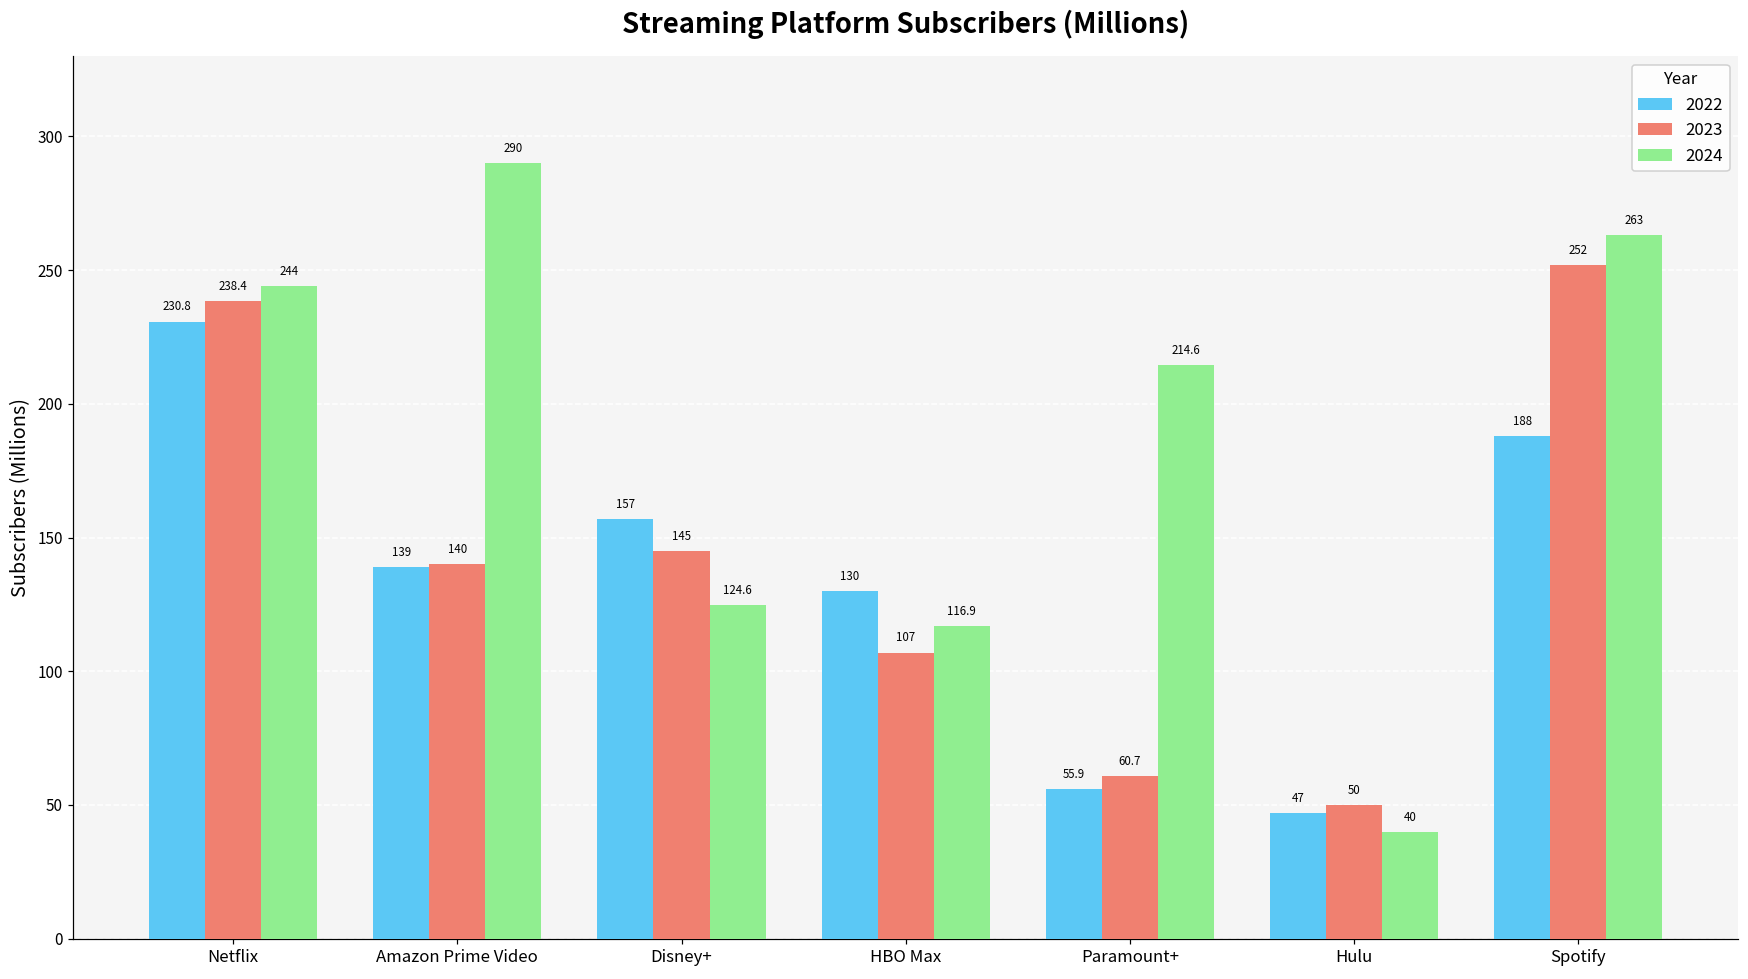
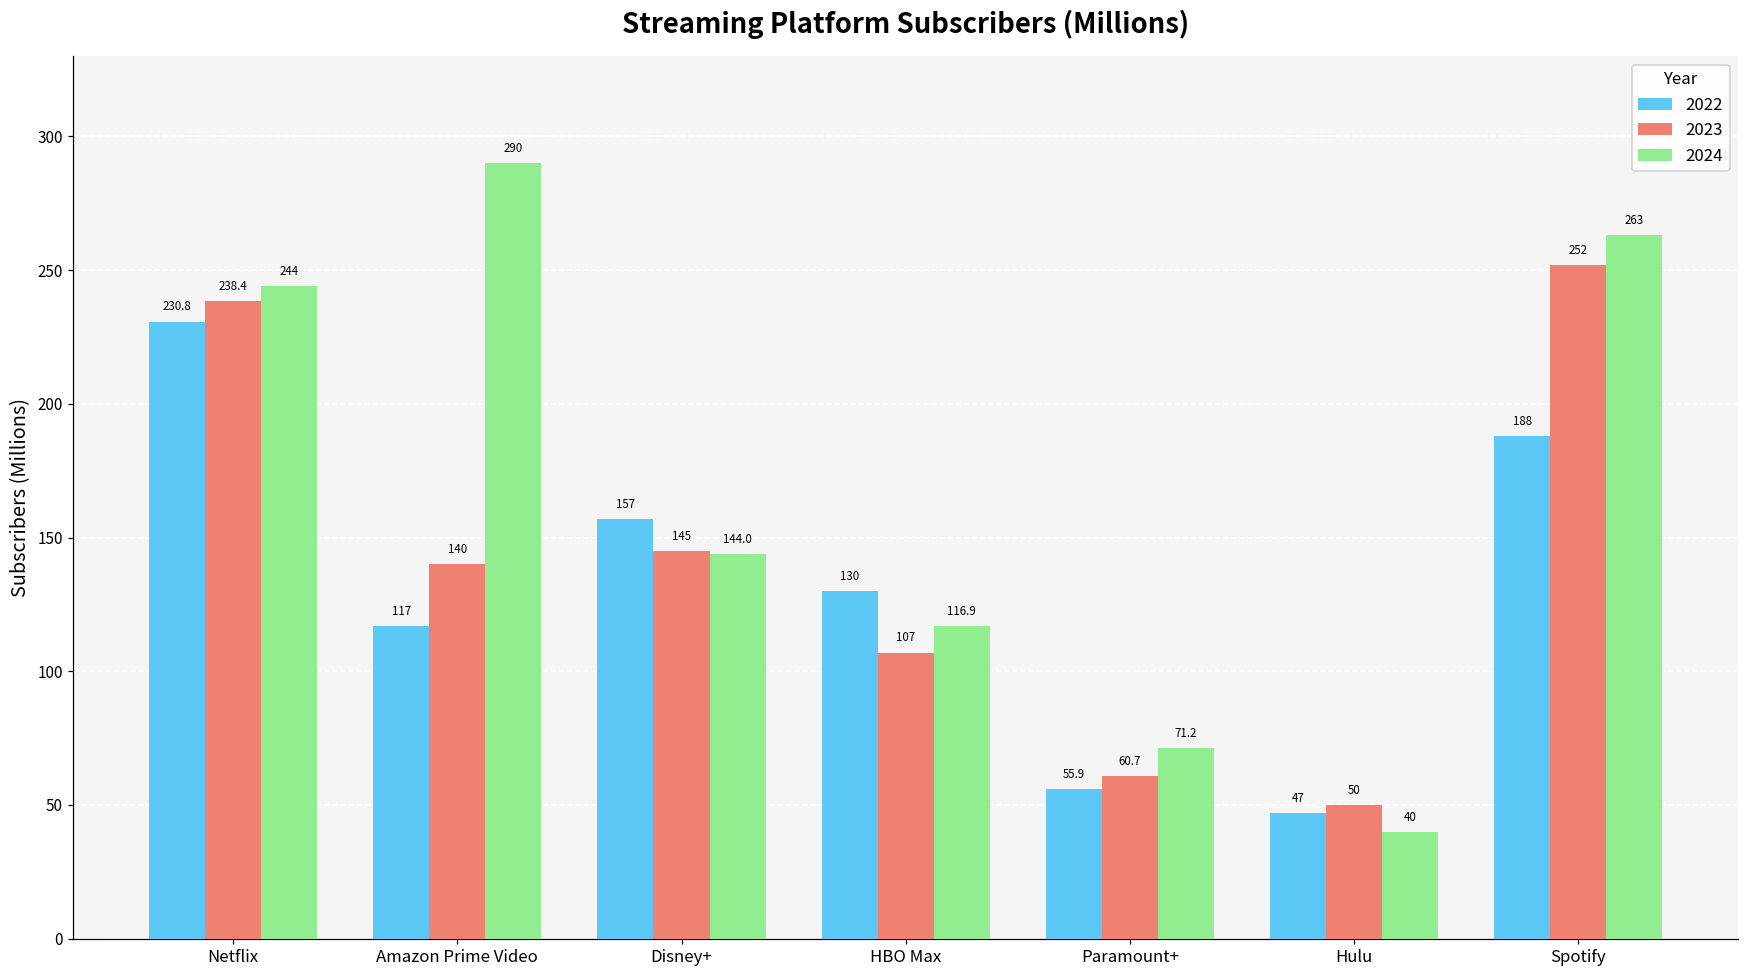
  {
    "2022": {
      "Netflix": 230.8,
-     "Amazon Prime Video": 139,
+     "Amazon Prime Video": 117,
      "Disney+": 157,
      "HBO Max": 130,
      "Paramount+": 55.9,
      "Hulu": 47,
      "Spotify": 188
    },
    "2023": {
      "Netflix": 238.4,
      "Amazon Prime Video": 140,
      "Disney+": 145,
      "HBO Max": 107,
      "Paramount+": 60.7,
      "Hulu": 50,
      "Spotify": 252
    },
    "2024": {
      "Netflix": 244,
      "Amazon Prime Video": 290,
-     "Disney+": 124.6,
+     "Disney+": 144.0,
      "HBO Max": 116.9,
-     "Paramount+": 214.6,
+     "Paramount+": 71.2,
      "Hulu": 40,
      "Spotify": 263
    }
  }
